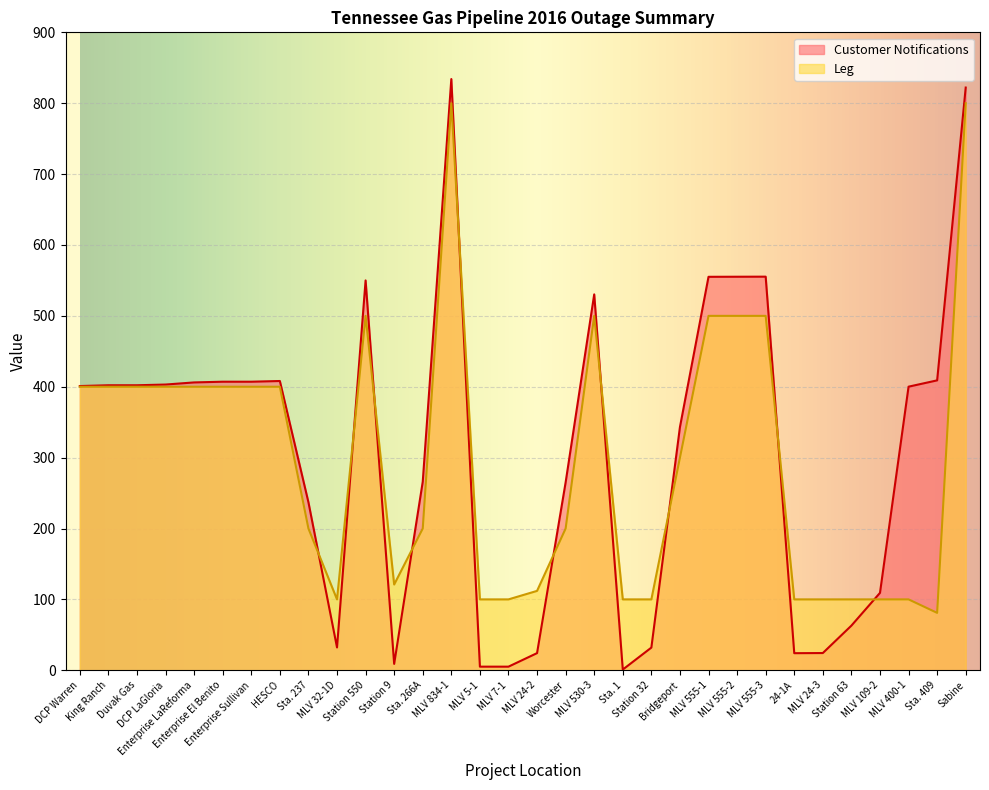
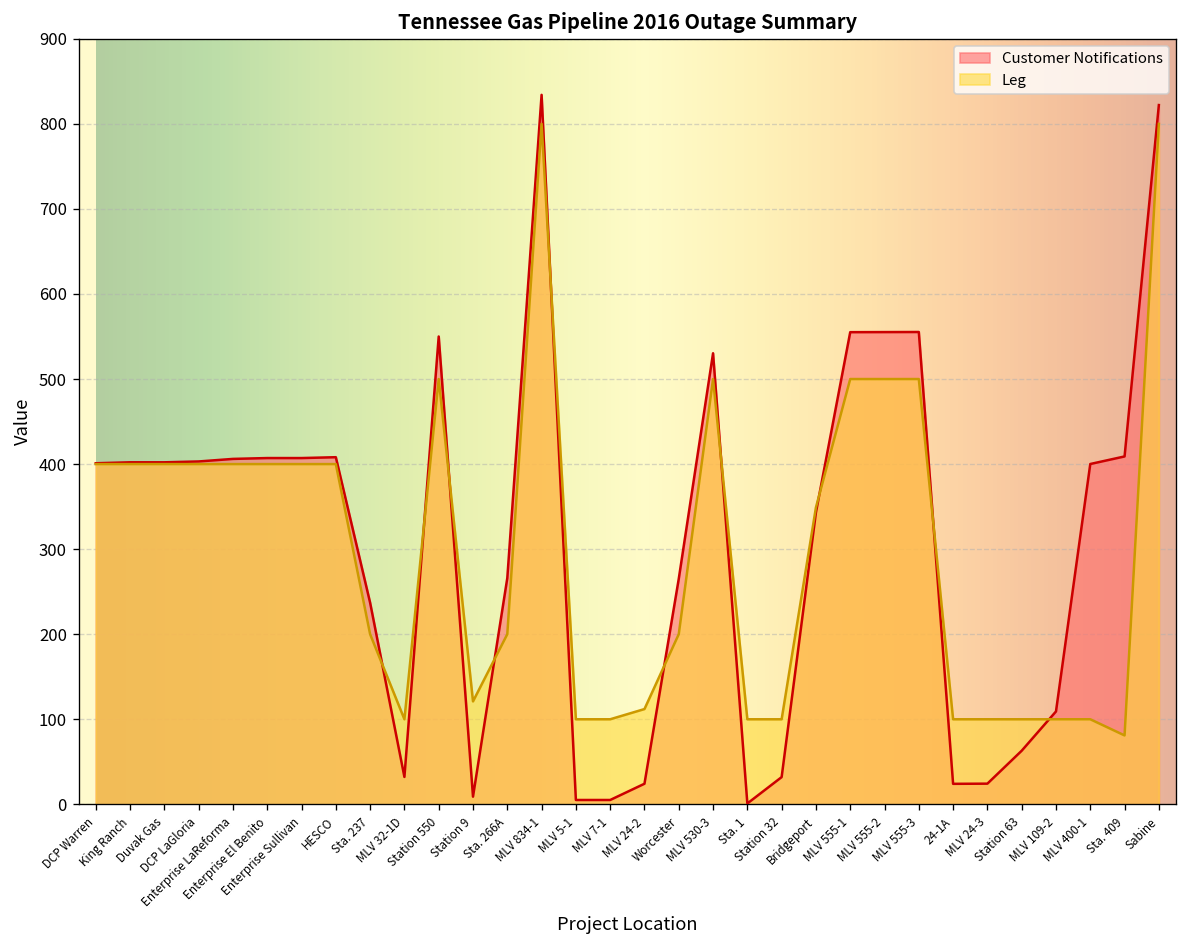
  {
    "Customer Notifications": {
      "Enterprise LaReforma": 410,
      "Enterprise El Benito": 410,
      "Enterprise Sullivan": 410,
      "HESCO": 410,
      "Sta. 237": 240,
      "MLV 32-1D": 30,
      "Station 550": 550,
      "Station 9": 10,
      "Sta. 266A": 270,
      "MLV 834-1": 830,
      "MLV 5-1": 10,
      "MLV 7-1": 10,
      "MLV 24-2": 20,
      "Worcester": 270,
      "MLV 530-3": 530,
      "Sta. 1": 0,
      "Station 32": 30,
      "Bridgeport": 340,
      "MLV 555-1": 560,
      "MLV 555-2": 560,
      "MLV 555-3": 560,
      "24-1A": 20,
      "MLV 24-3": 20,
      "Station 63": 60,
      "MLV 109-2": 110,
      "MLV 400-1": 400,
      "Sta. 409": 410,
      "Sabine": 820
    },
    "Leg": {
      "Enterprise LaReforma": 400,
      "Enterprise El Benito": 400,
      "Enterprise Sullivan": 400,
      "HESCO": 400,
      "Sta. 237": 200,
      "MLV 32-1D": 100,
      "Station 550": 500,
      "Station 9": 120,
      "Sta. 266A": 200,
      "MLV 834-1": 800,
      "MLV 5-1": 100,
      "MLV 7-1": 100,
      "MLV 24-2": 110,
      "Worcester": 200,
      "MLV 530-3": 500,
      "Sta. 1": 100,
      "Station 32": 100,
-     "Bridgeport": 300,
+     "Bridgeport": 350,
      "MLV 555-1": 500,
      "MLV 555-2": 500,
      "MLV 555-3": 500,
      "24-1A": 100,
      "MLV 24-3": 100,
      "Station 63": 100,
      "MLV 109-2": 100,
      "MLV 400-1": 100,
      "Sta. 409": 80,
      "Sabine": 800
    }
  }
